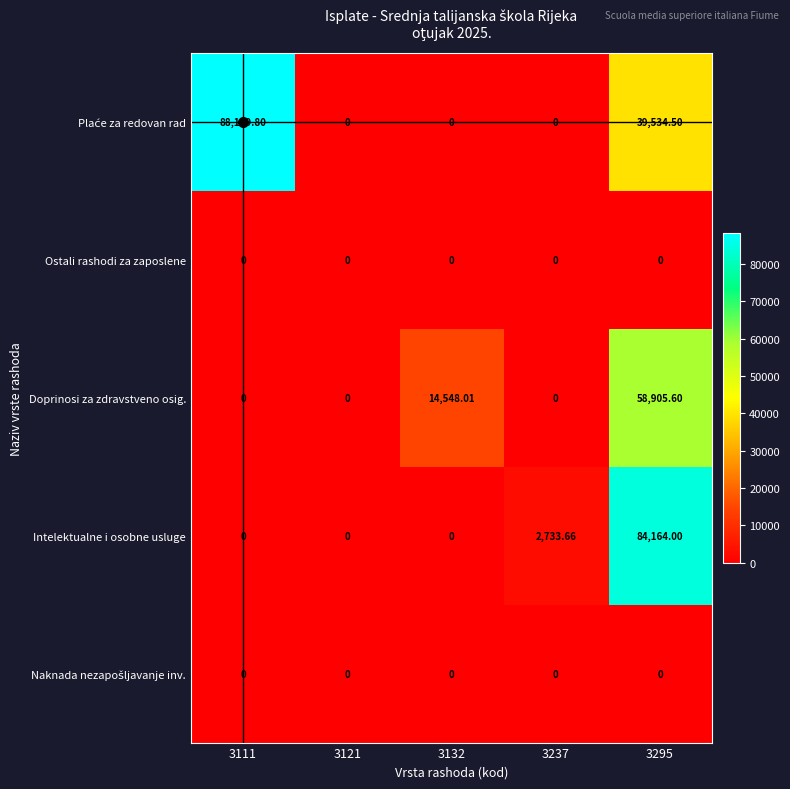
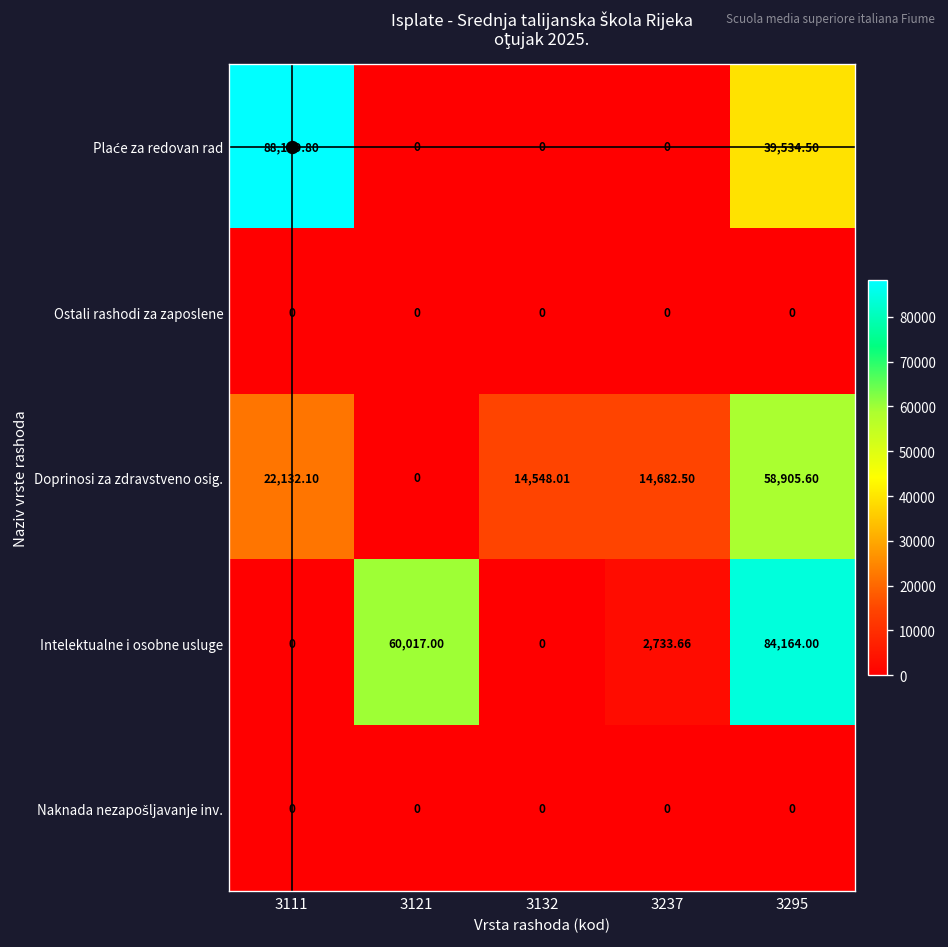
  {
    "Plaće za redovan rad": {
      "3121": "0",
      "3132": "0",
      "3237": "0",
      "3295": "39,534.50"
    },
    "Ostali rashodi za zaposlene": {
      "3111": "0",
      "3121": "0",
      "3132": "0",
      "3237": "0",
      "3295": "0"
    },
    "Doprinosi za zdravstveno osig.": {
-     "3111": "0",
+     "3111": "22,132.10",
      "3121": "0",
      "3132": "14,548.01",
-     "3237": "0",
+     "3237": "14,682.50",
      "3295": "58,905.60"
    },
    "Intelektualne i osobne usluge": {
      "3111": "0",
-     "3121": "0",
+     "3121": "60,017.00",
      "3132": "0",
      "3237": "2,733.66",
      "3295": "84,164.00"
    },
    "Naknada nezapošljavanje inv.": {
      "3111": "0",
      "3121": "0",
      "3132": "0",
      "3237": "0",
      "3295": "0"
    }
  }
